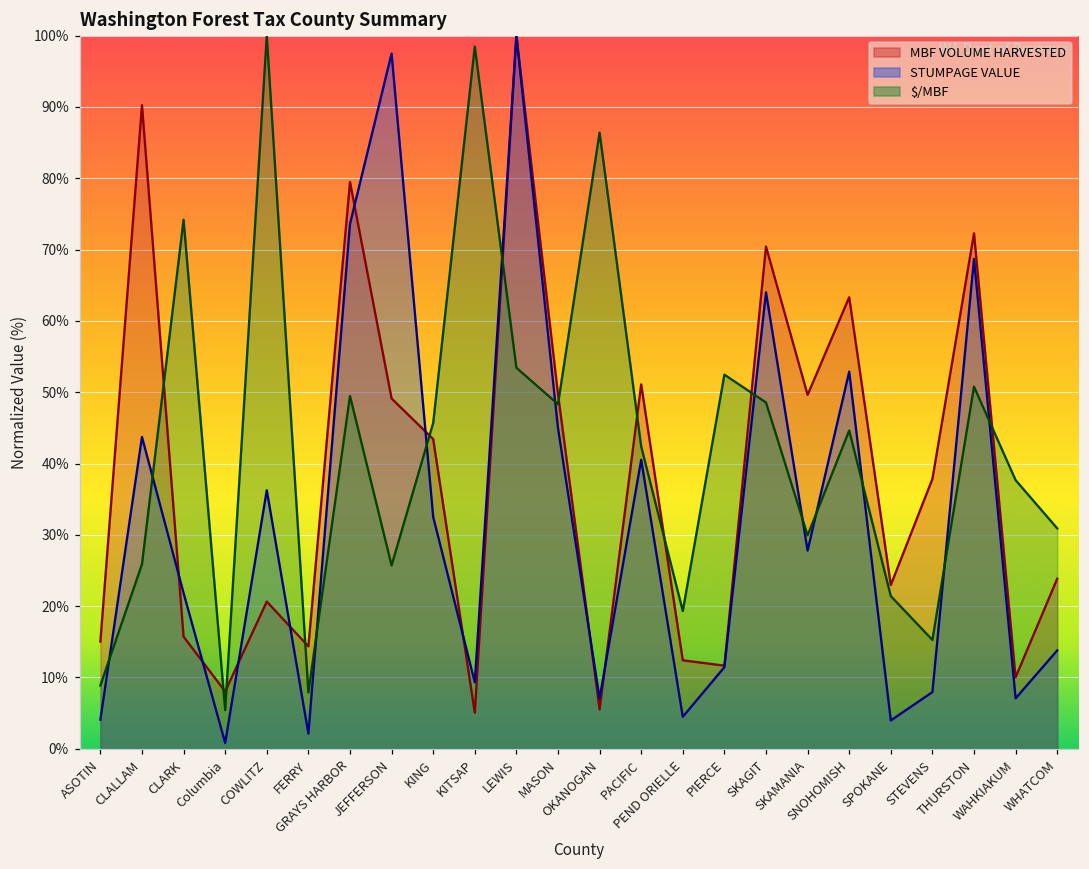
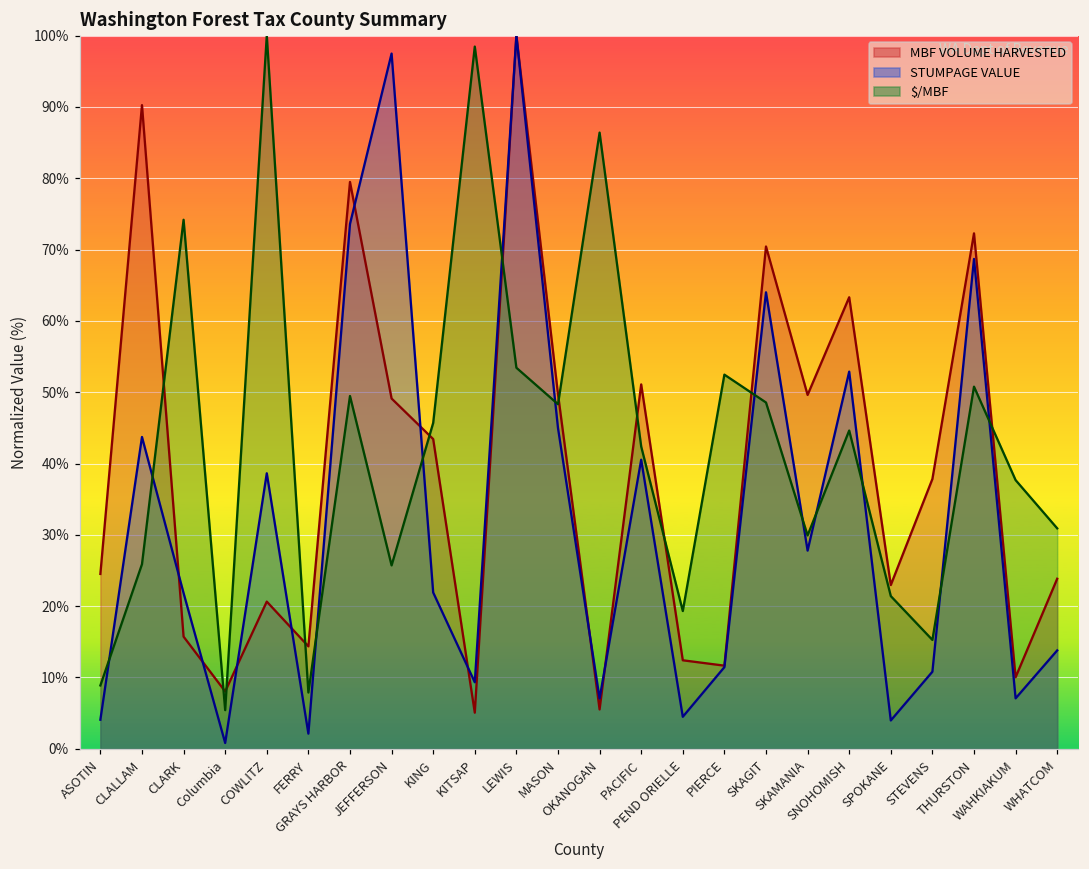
  {
    "MBF VOLUME HARVESTED": {
-     "ASOTIN": "15%",
+     "ASOTIN": "25%",
      "CLALLAM": "90%",
      "CLARK": "16%",
      "Columbia": "8%",
      "COWLITZ": "21%",
      "FERRY": "14%",
      "GRAYS HARBOR": "79%",
      "JEFFERSON": "49%",
      "KING": "43%",
      "KITSAP": "5%",
      "MASON": "50%",
      "OKANOGAN": "6%",
      "PACIFIC": "51%",
      "PEND ORIELLE": "12%",
      "SKAGIT": "70%",
      "SKAMANIA": "50%",
      "SNOHOMISH": "63%",
      "SPOKANE": "23%",
      "STEVENS": "38%",
      "THURSTON": "72%",
      "WAHKIAKUM": "10%",
      "WHATCOM": "24%"
    },
    "STUMPAGE VALUE": {
      "ASOTIN": "4%",
      "CLALLAM": "44%",
      "CLARK": "22%",
      "Columbia": "1%",
-     "COWLITZ": "36%",
+     "COWLITZ": "39%",
      "FERRY": "2%",
      "GRAYS HARBOR": "74%",
      "JEFFERSON": "97%",
-     "KING": "33%",
+     "KING": "22%",
      "KITSAP": "9%",
      "MASON": "45%",
      "OKANOGAN": "7%",
      "PACIFIC": "41%",
      "PEND ORIELLE": "4%",
      "SKAGIT": "64%",
      "SKAMANIA": "28%",
      "SNOHOMISH": "53%",
      "SPOKANE": "4%",
-     "STEVENS": "8%",
+     "STEVENS": "11%",
      "THURSTON": "69%",
      "WAHKIAKUM": "7%",
      "WHATCOM": "14%"
    },
    "$/MBF": {
      "ASOTIN": "9%",
      "CLALLAM": "26%",
      "CLARK": "74%",
      "Columbia": "5%",
      "COWLITZ": "100%",
      "FERRY": "8%",
      "GRAYS HARBOR": "49%",
      "JEFFERSON": "26%",
      "KING": "46%",
      "KITSAP": "98%",
      "LEWIS": "53%",
      "MASON": "48%",
      "OKANOGAN": "86%",
      "PACIFIC": "42%",
      "PEND ORIELLE": "19%",
      "PIERCE": "52%",
      "SKAGIT": "49%",
      "SKAMANIA": "30%",
      "SNOHOMISH": "45%",
      "SPOKANE": "21%",
      "STEVENS": "15%",
      "THURSTON": "51%",
      "WAHKIAKUM": "38%",
      "WHATCOM": "31%"
    }
  }
